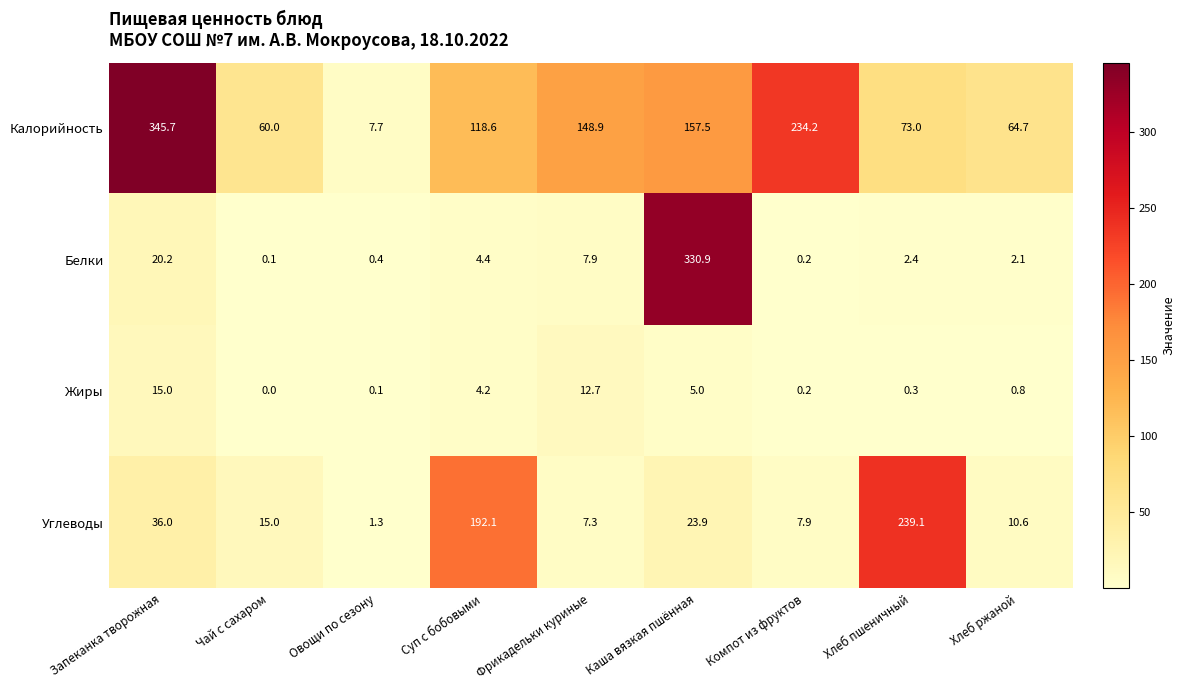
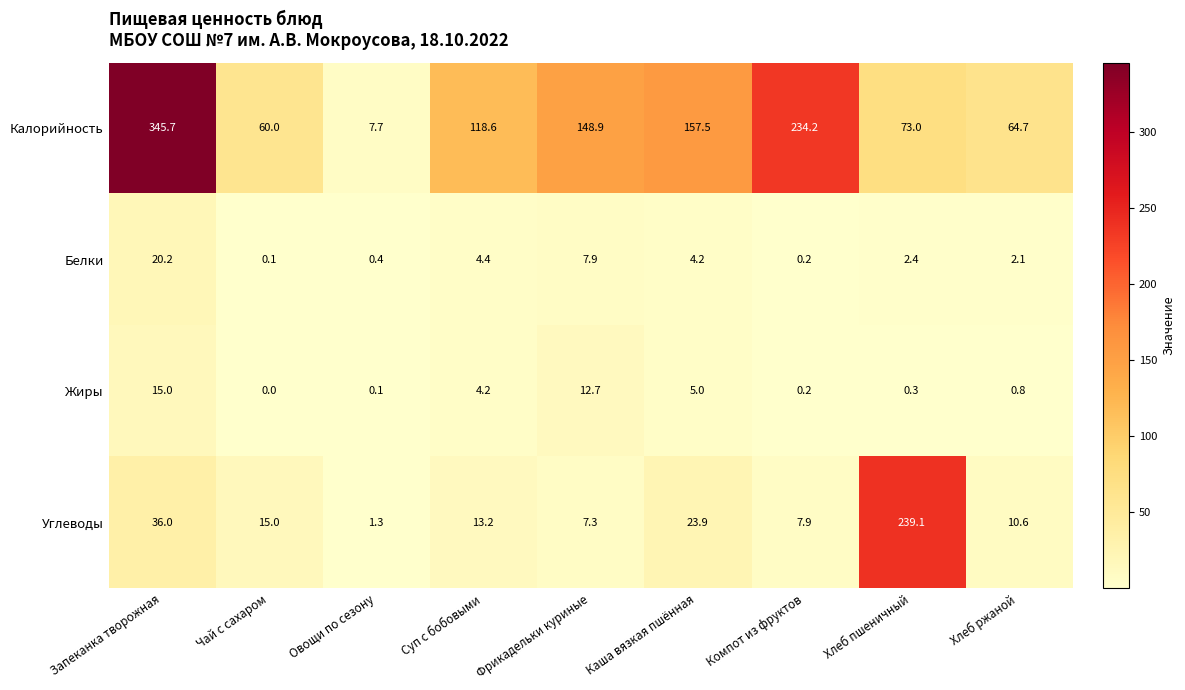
  {
    "Калорийность": {
      "Запеканка творожная": 345.7,
      "Чай с сахаром": 60.0,
      "Овощи по сезону": 7.7,
      "Суп с бобовыми": 118.6,
      "Фрикадельки куриные": 148.9,
      "Каша вязкая пшённая": 157.5,
      "Компот из фруктов": 234.2,
      "Хлеб пшеничный": 73.0,
      "Хлеб ржаной": 64.7
    },
    "Белки": {
      "Запеканка творожная": 20.2,
      "Чай с сахаром": 0.1,
      "Овощи по сезону": 0.4,
      "Суп с бобовыми": 4.4,
      "Фрикадельки куриные": 7.9,
-     "Каша вязкая пшённая": 330.9,
+     "Каша вязкая пшённая": 4.2,
      "Компот из фруктов": 0.2,
      "Хлеб пшеничный": 2.4,
      "Хлеб ржаной": 2.1
    },
    "Жиры": {
      "Запеканка творожная": 15.0,
      "Чай с сахаром": 0.0,
      "Овощи по сезону": 0.1,
      "Суп с бобовыми": 4.2,
      "Фрикадельки куриные": 12.7,
      "Каша вязкая пшённая": 5.0,
      "Компот из фруктов": 0.2,
      "Хлеб пшеничный": 0.3,
      "Хлеб ржаной": 0.8
    },
    "Углеводы": {
      "Запеканка творожная": 36.0,
      "Чай с сахаром": 15.0,
      "Овощи по сезону": 1.3,
-     "Суп с бобовыми": 192.1,
+     "Суп с бобовыми": 13.2,
      "Фрикадельки куриные": 7.3,
      "Каша вязкая пшённая": 23.9,
      "Компот из фруктов": 7.9,
      "Хлеб пшеничный": 239.1,
      "Хлеб ржаной": 10.6
    }
  }
